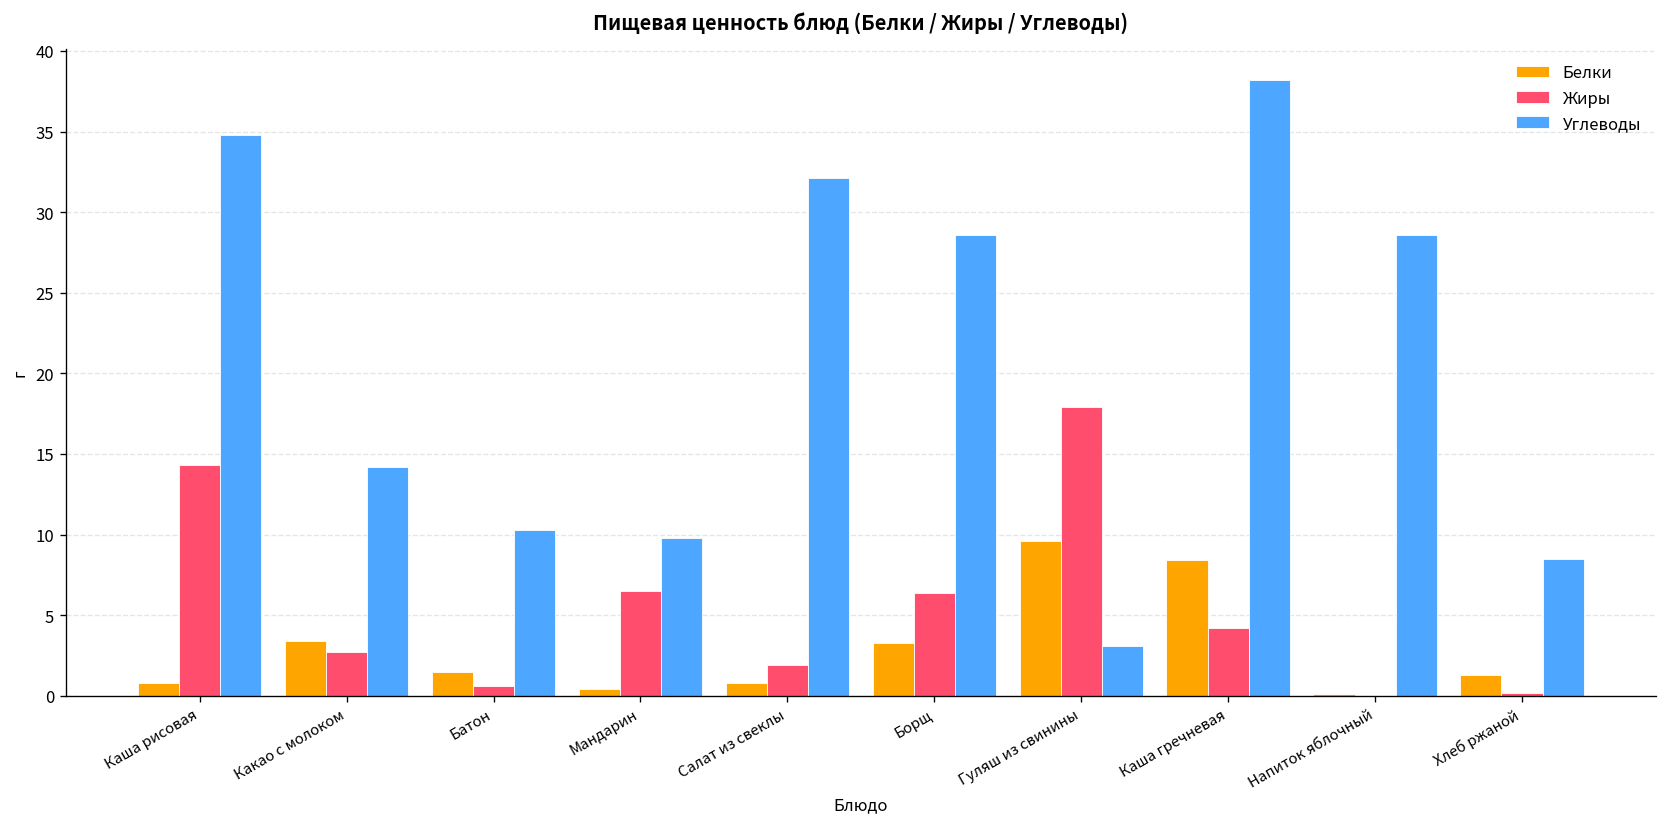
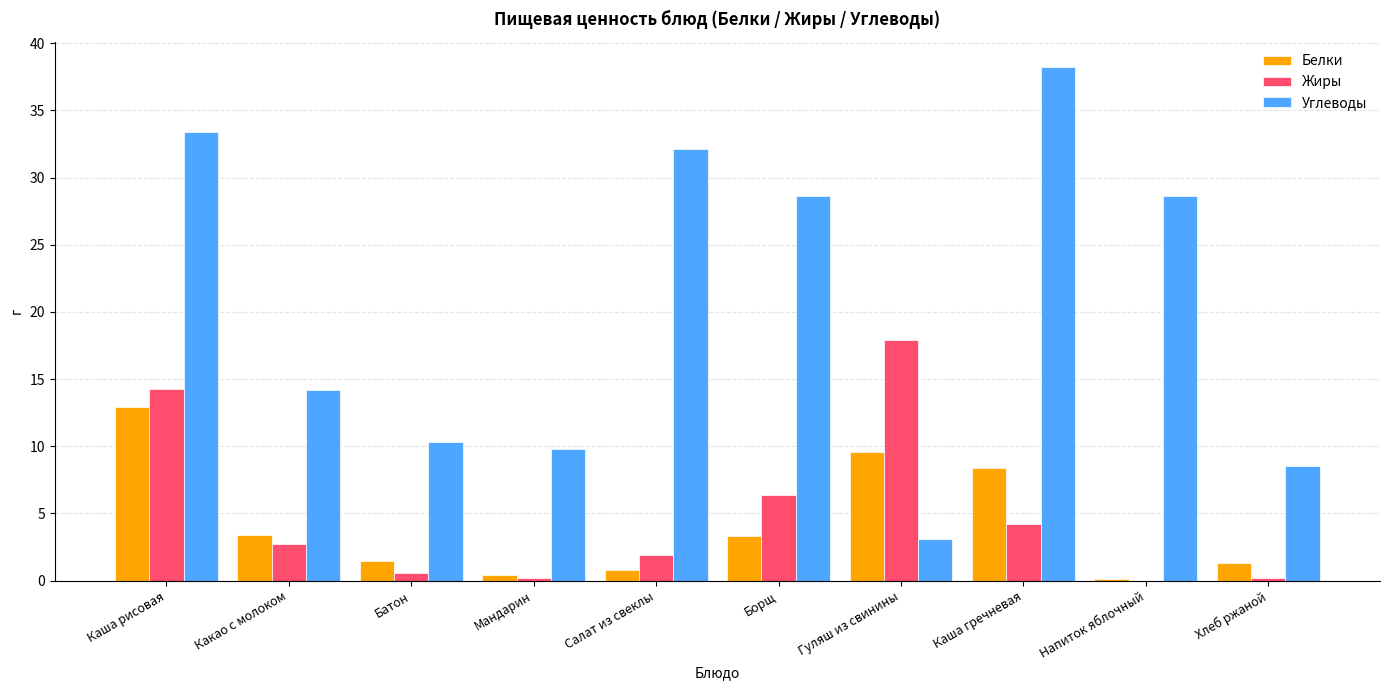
  {
    "Белки": {
-     "Каша рисовая": 0.8,
+     "Каша рисовая": 12.9,
      "Какао с молоком": 3.4,
      "Батон": 1.5,
      "Мандарин": 0.4,
      "Салат из свеклы": 0.8,
      "Борщ": 3.3,
      "Гуляш из свинины": 9.6,
      "Каша гречневая": 8.4,
      "Хлеб ржаной": 1.3
    },
    "Жиры": {
      "Каша рисовая": 14.3,
      "Какао с молоком": 2.7,
      "Батон": 0.6,
-     "Мандарин": 6.5,
+     "Мандарин": 0.2,
      "Салат из свеклы": 1.9,
      "Борщ": 6.4,
      "Гуляш из свинины": 17.9,
      "Каша гречневая": 4.2,
      "Напиток яблочный": 0.0,
      "Хлеб ржаной": 0.2
    },
    "Углеводы": {
-     "Каша рисовая": 34.8,
+     "Каша рисовая": 33.4,
      "Какао с молоком": 14.2,
      "Батон": 10.3,
      "Мандарин": 9.8,
      "Салат из свеклы": 32.1,
      "Борщ": 28.6,
      "Гуляш из свинины": 3.1,
      "Каша гречневая": 38.2,
      "Напиток яблочный": 28.6,
      "Хлеб ржаной": 8.5
    }
  }
